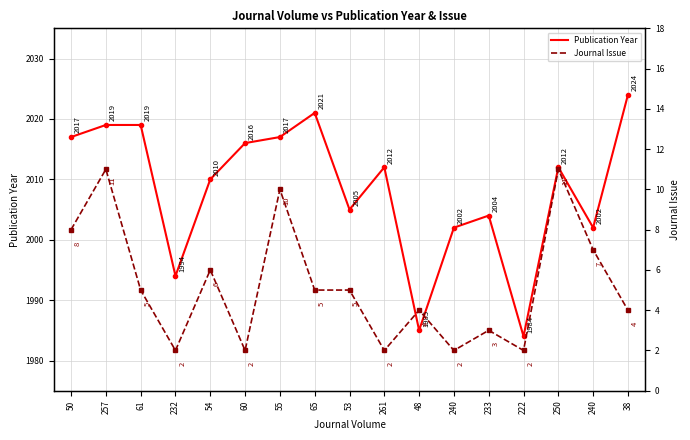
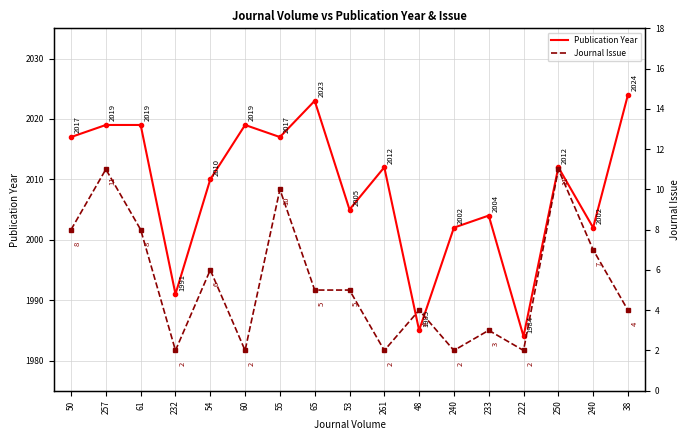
  {
    "Publication Year": {
      "50": 2017,
      "257": 2019,
      "61": 2019,
-     "232": 1994,
+     "232": 1991,
      "54": 2010,
-     "60": 2016,
+     "60": 2019,
      "55": 2017,
-     "65": 2021,
+     "65": 2023,
      "53": 2005,
      "261": 2012,
      "233": 2004,
      "222": 1984,
      "250": 2012,
      "38": 2024
    },
    "Journal Issue": {
      "50": 8,
      "257": 11,
-     "61": 5,
+     "61": 8,
      "232": 2,
      "54": 6,
      "60": 2,
      "55": 10,
      "65": 5,
      "53": 5,
      "261": 2,
      "233": 3,
      "222": 2,
      "250": 11,
      "38": 4
    }
  }
